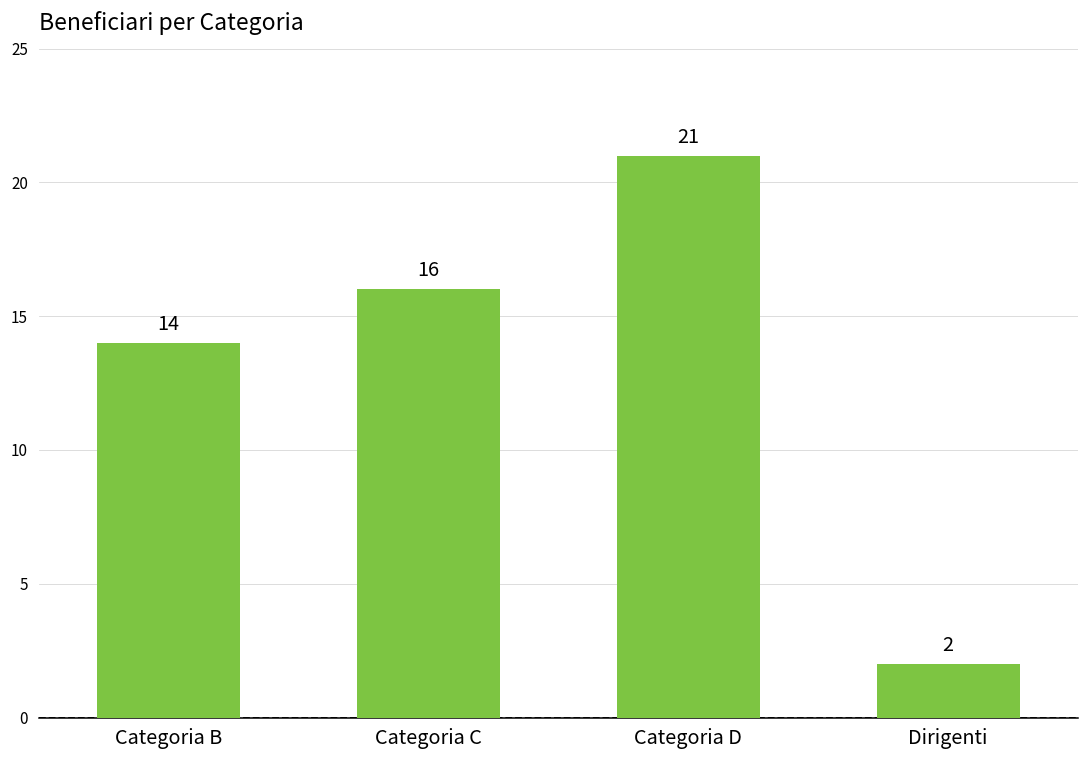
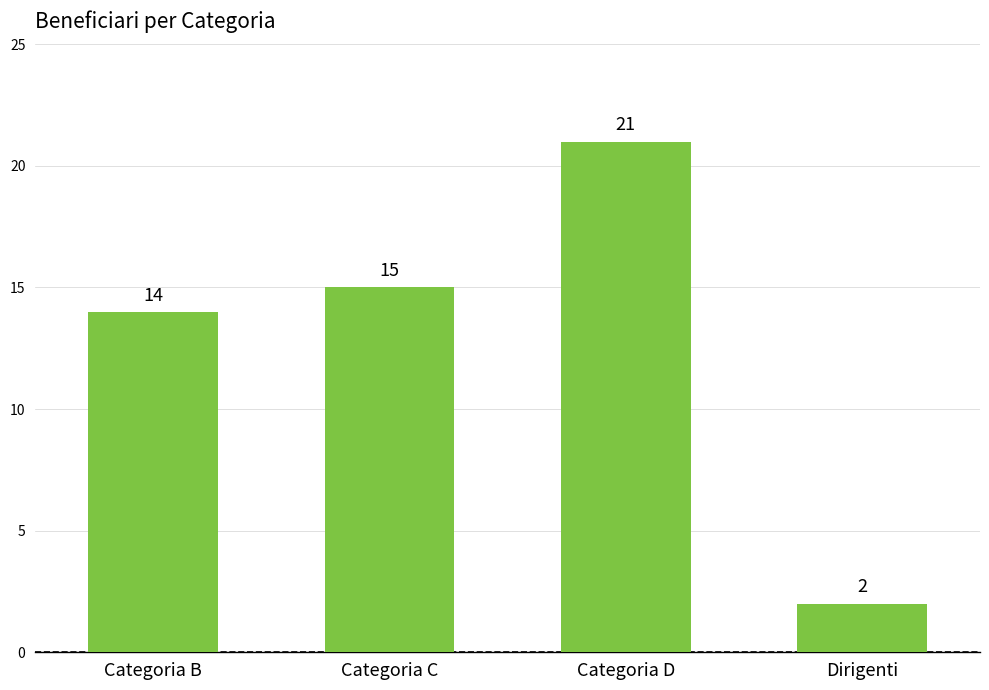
  {
    "Categoria B": 14,
-   "Categoria C": 16,
+   "Categoria C": 15,
    "Categoria D": 21,
    "Dirigenti": 2
  }
